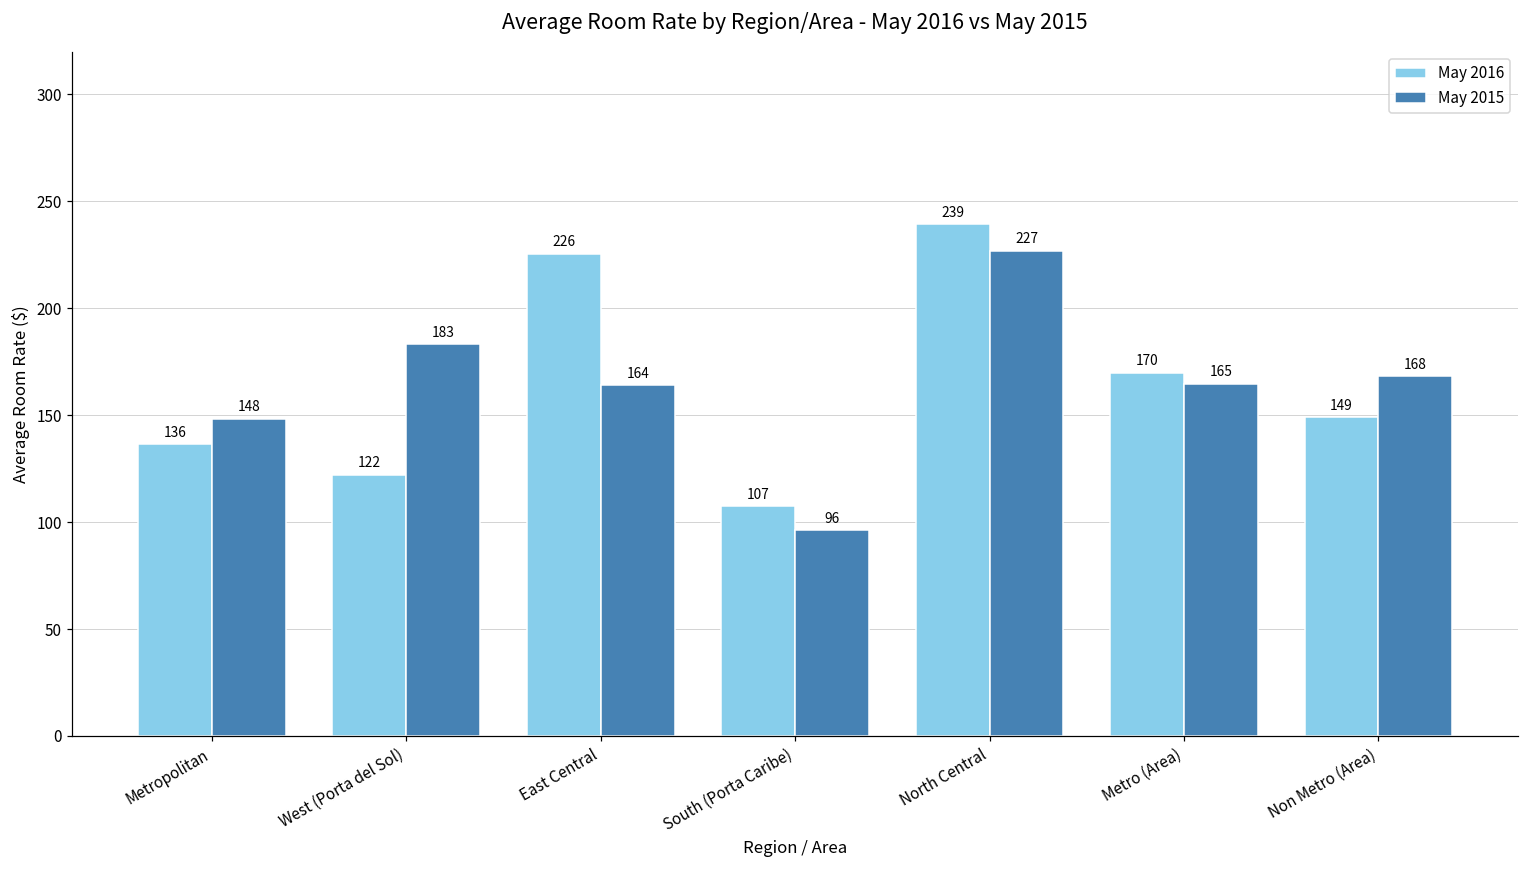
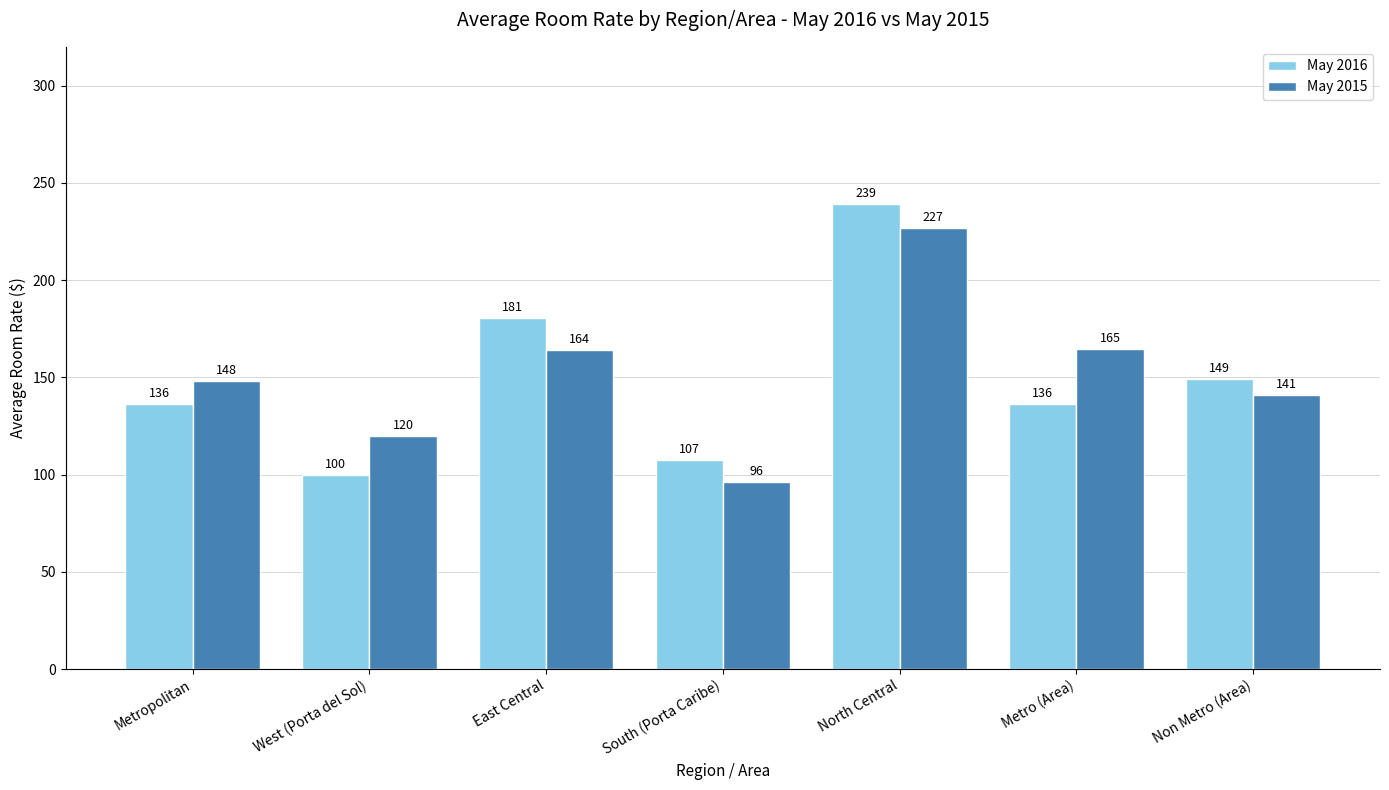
  {
    "May 2016": {
      "Metropolitan": 136,
-     "West (Porta del Sol)": 122,
-     "East Central": 226,
+     "West (Porta del Sol)": 100,
+     "East Central": 181,
      "South (Porta Caribe)": 107,
      "North Central": 239,
-     "Metro (Area)": 170,
+     "Metro (Area)": 136,
      "Non Metro (Area)": 149
    },
    "May 2015": {
      "Metropolitan": 148,
-     "West (Porta del Sol)": 183,
+     "West (Porta del Sol)": 120,
      "East Central": 164,
      "South (Porta Caribe)": 96,
      "North Central": 227,
      "Metro (Area)": 165,
-     "Non Metro (Area)": 168
+     "Non Metro (Area)": 141
    }
  }
